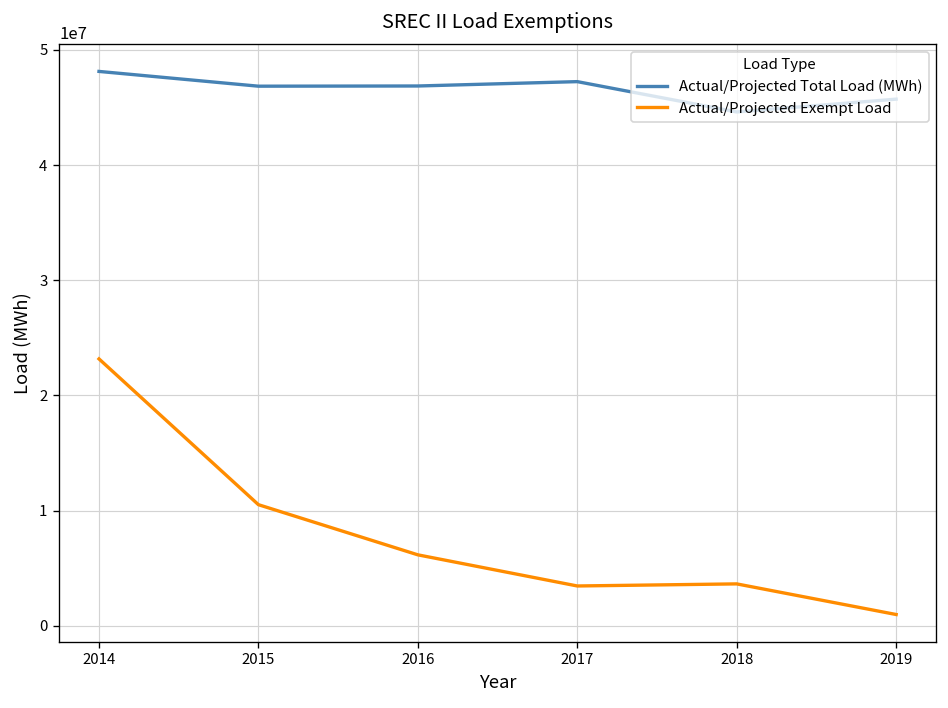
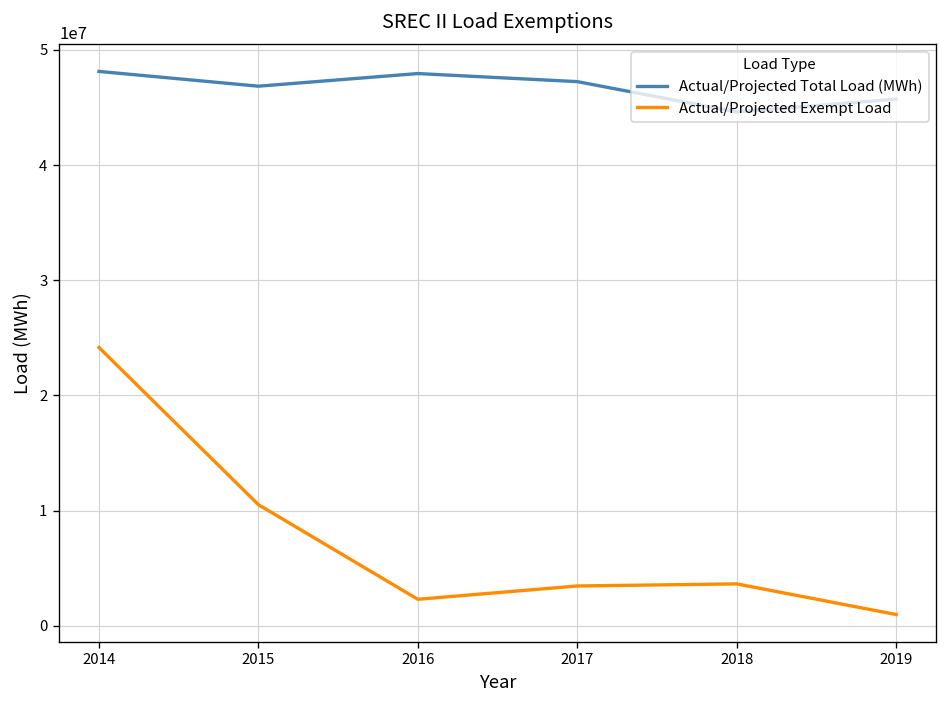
  {
    "Actual/Projected Total Load (MWh)": {
      "2014": 48000000,
      "2015": 47000000,
-     "2016": 47000000,
+     "2016": 48000000,
      "2017": 47000000
    },
    "Actual/Projected Exempt Load": {
-     "2014": 23000000,
+     "2014": 24000000,
      "2015": 11000000,
-     "2016": 6000000,
+     "2016": 2000000,
      "2017": 3000000,
      "2018": 4000000,
      "2019": 1000000
    }
  }
